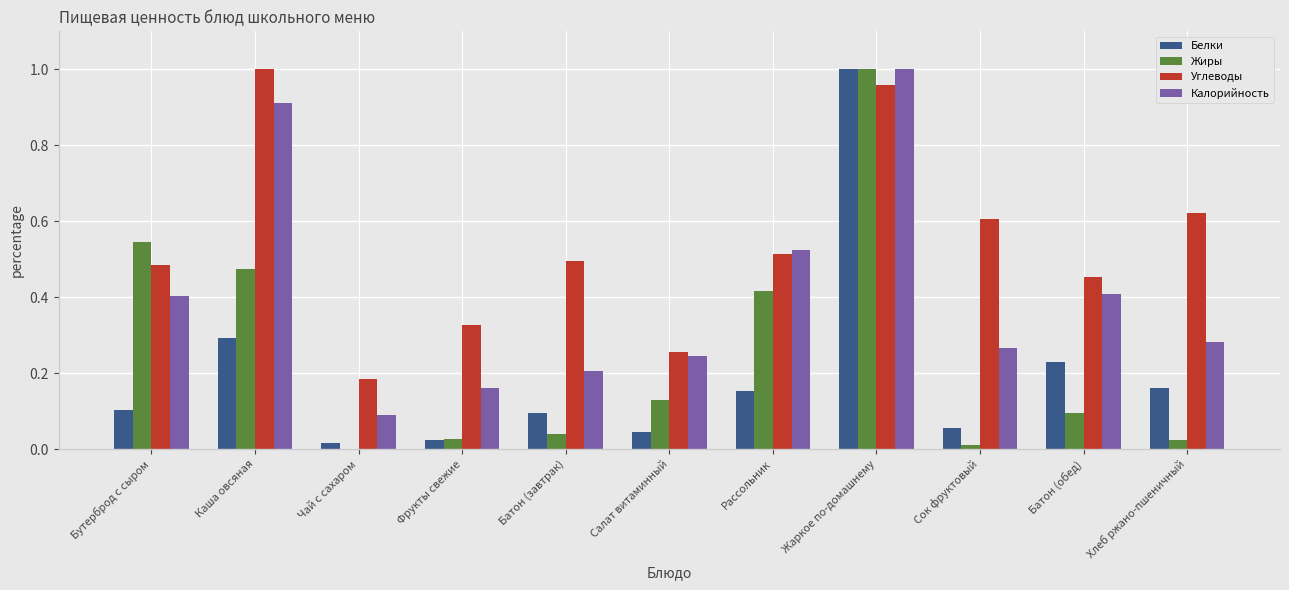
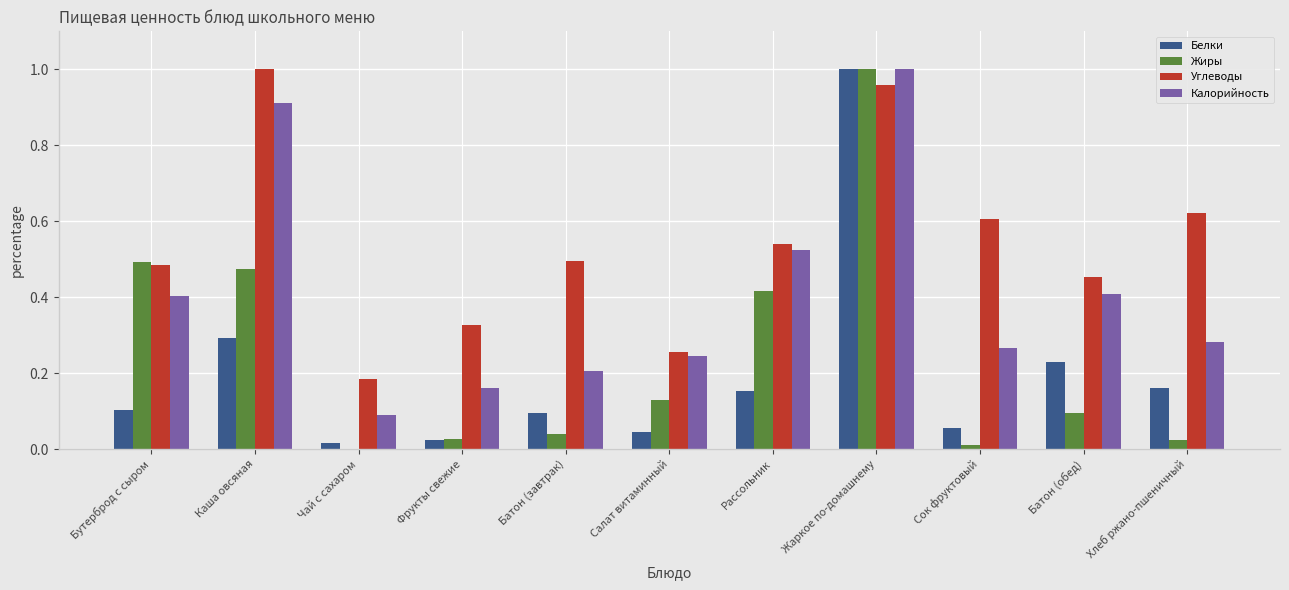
  {
    "Белки": {
      "Бутерброд с сыром": 0.10,
      "Каша овсяная": 0.29,
      "Чай с сахаром": 0.02,
      "Фрукты свежие": 0.02,
      "Батон (завтрак)": 0.10,
      "Салат витаминный": 0.04,
      "Рассольник": 0.15,
      "Жаркое по-домашнему": 1.00,
      "Сок фруктовый": 0.05,
      "Батон (обед)": 0.23,
      "Хлеб ржано-пшеничный": 0.16
    },
    "Жиры": {
-     "Бутерброд с сыром": 0.55,
+     "Бутерброд с сыром": 0.49,
      "Каша овсяная": 0.47,
      "Фрукты свежие": 0.03,
      "Батон (завтрак)": 0.04,
      "Салат витаминный": 0.13,
      "Рассольник": 0.42,
      "Жаркое по-домашнему": 1.00,
      "Сок фруктовый": 0.01,
      "Батон (обед)": 0.09,
      "Хлеб ржано-пшеничный": 0.02
    },
    "Углеводы": {
      "Бутерброд с сыром": 0.49,
      "Каша овсяная": 1.00,
      "Чай с сахаром": 0.19,
      "Фрукты свежие": 0.33,
      "Батон (завтрак)": 0.50,
      "Салат витаминный": 0.26,
-     "Рассольник": 0.51,
+     "Рассольник": 0.54,
      "Жаркое по-домашнему": 0.96,
      "Сок фруктовый": 0.61,
      "Батон (обед)": 0.45,
      "Хлеб ржано-пшеничный": 0.62
    },
    "Калорийность": {
      "Бутерброд с сыром": 0.40,
      "Каша овсяная": 0.91,
      "Чай с сахаром": 0.09,
      "Фрукты свежие": 0.16,
      "Батон (завтрак)": 0.21,
      "Салат витаминный": 0.25,
      "Рассольник": 0.52,
      "Жаркое по-домашнему": 1.00,
      "Сок фруктовый": 0.27,
      "Батон (обед)": 0.41,
      "Хлеб ржано-пшеничный": 0.28
    }
  }
